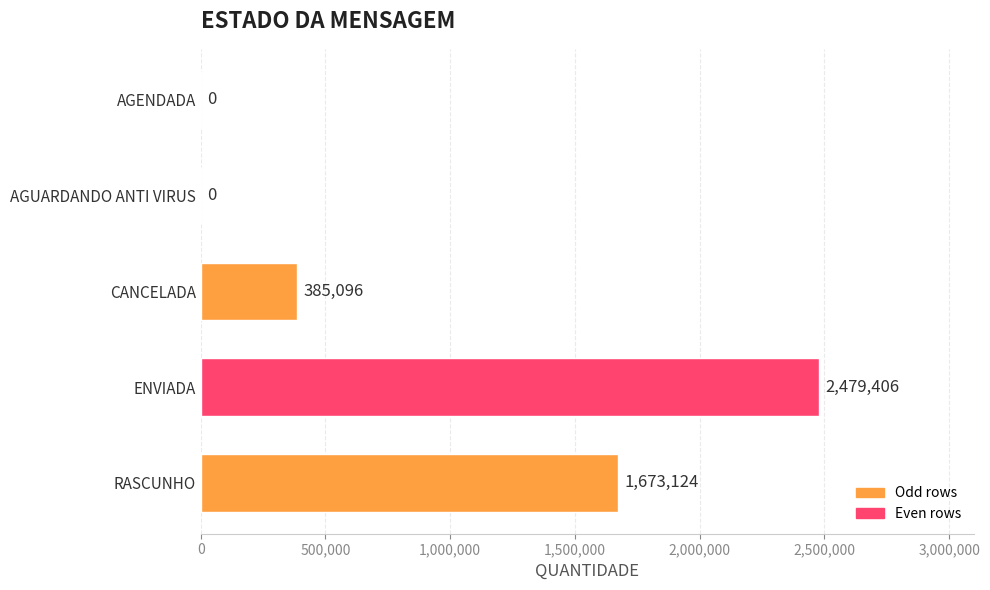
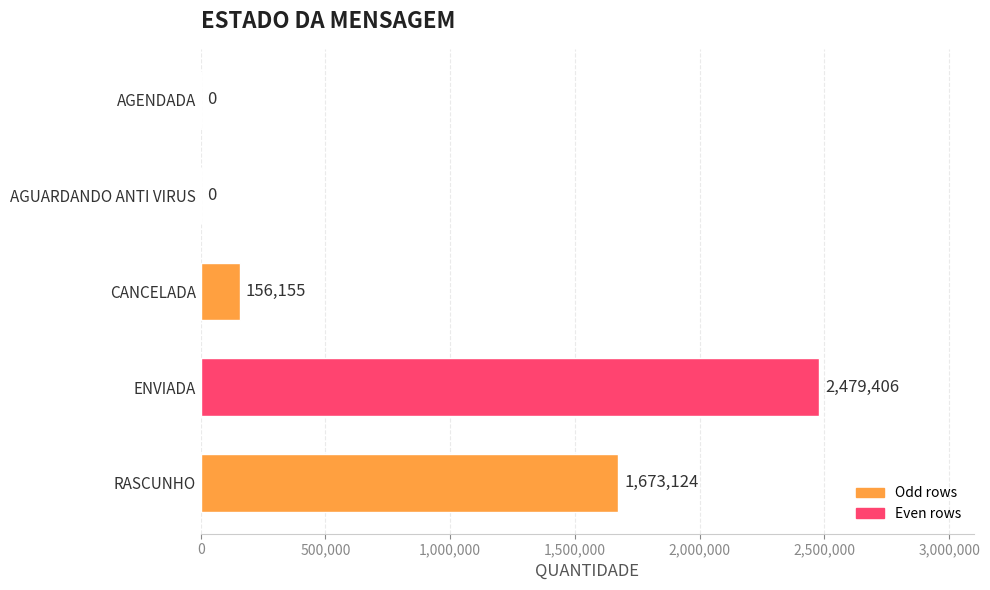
  {
    "AGENDADA": "0",
    "AGUARDANDO ANTI VIRUS": "0",
-   "CANCELADA": "385,096",
+   "CANCELADA": "156,155",
    "ENVIADA": "2,479,406",
    "RASCUNHO": "1,673,124"
  }
